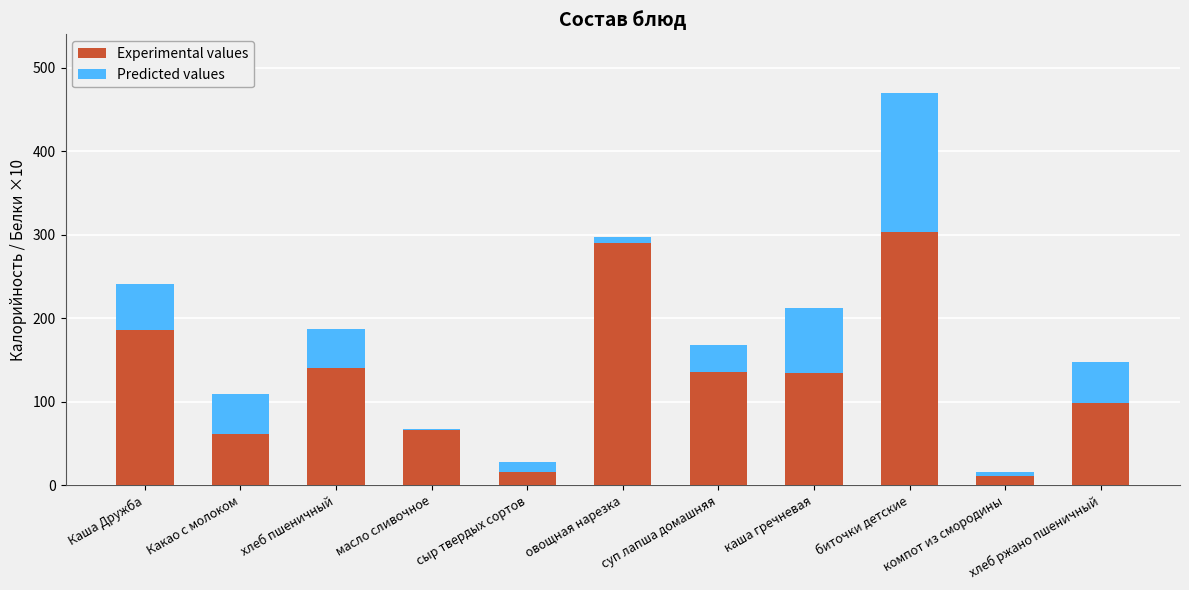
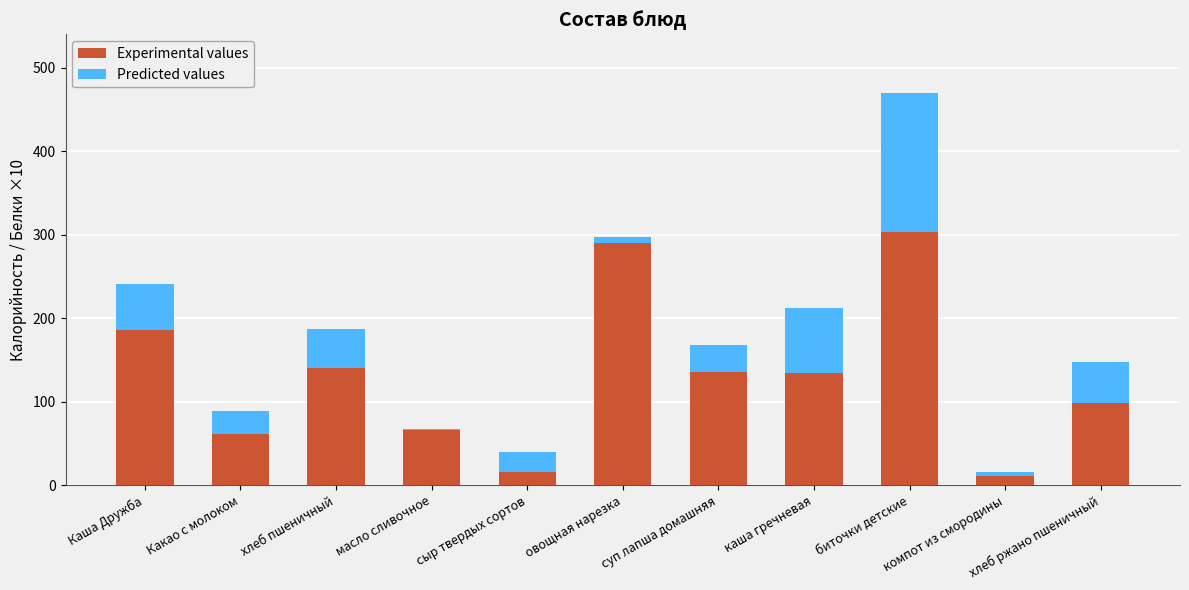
  {
    "Experimental values": {
      "Каша Дружба": 190,
      "Какао с молоком": 60,
      "хлеб пшеничный": 140,
      "масло сливочное": 70,
      "сыр твердых сортов": 20,
      "овощная нарезка": 290,
      "суп лапша домашняя": 140,
      "каша гречневая": 130,
      "биточки детские": 300,
      "компот из смородины": 10,
      "хлеб ржано пшеничный": 100
    },
    "Predicted values": {
      "Каша Дружба": 60,
-     "Какао с молоком": 50,
+     "Какао с молоком": 30,
      "хлеб пшеничный": 50,
-     "сыр твердых сортов": 10,
+     "сыр твердых сортов": 20,
      "овощная нарезка": 10,
      "суп лапша домашняя": 30,
      "каша гречневая": 80,
      "биточки детские": 170,
      "компот из смородины": 10,
      "хлеб ржано пшеничный": 50
    }
  }
